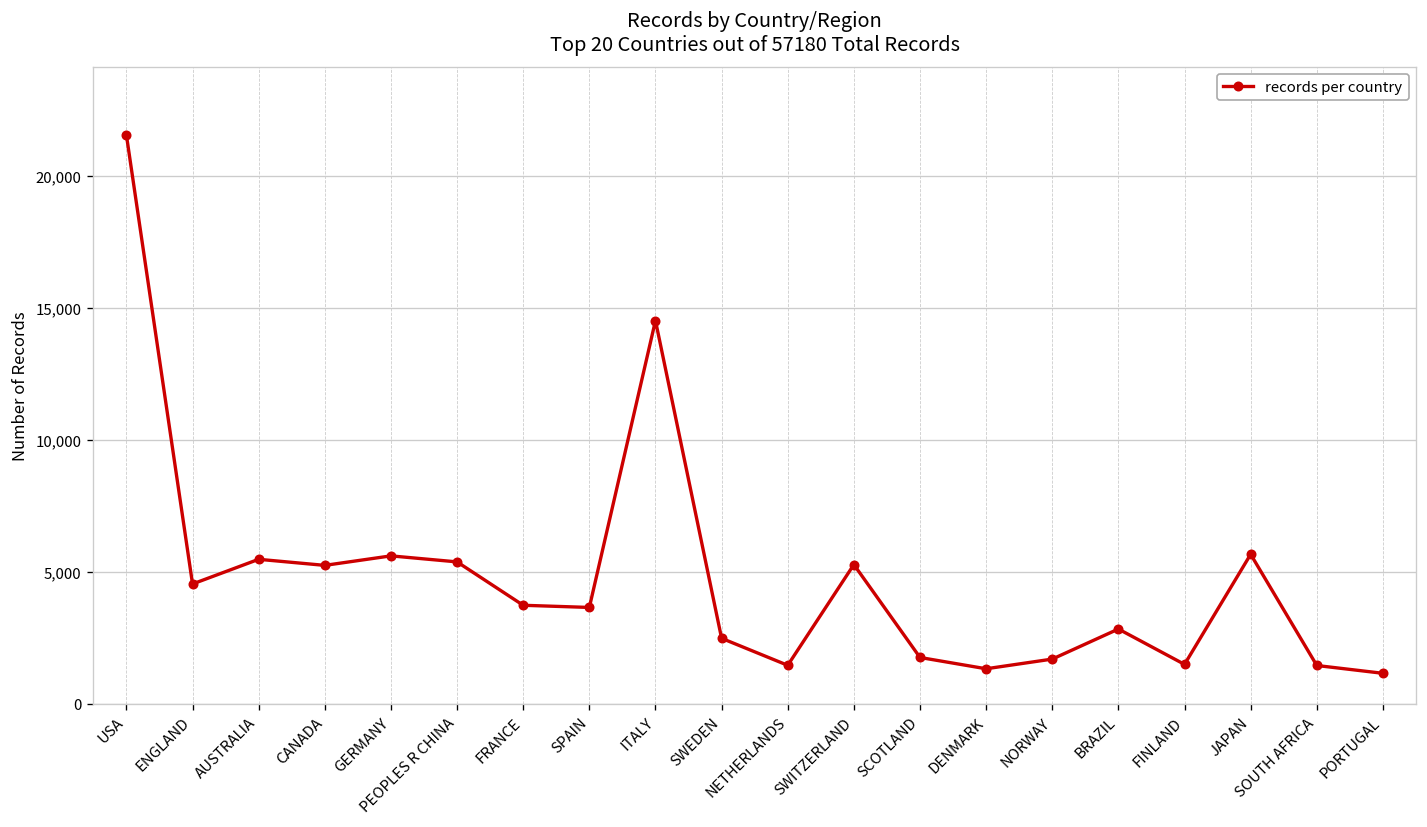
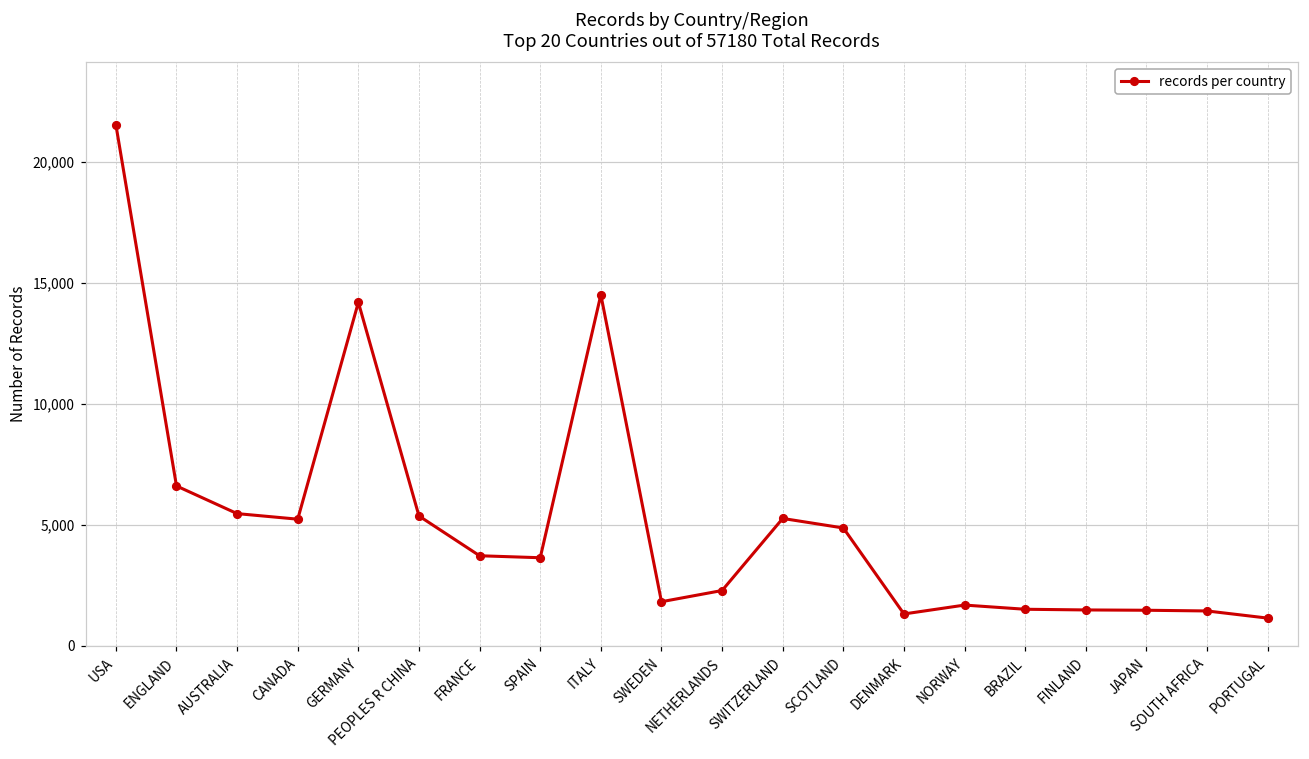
  {
    "USA": "21,500",
-   "ENGLAND": "4,500",
+   "ENGLAND": "6,600",
    "AUSTRALIA": "5,500",
    "CANADA": "5,200",
-   "GERMANY": "5,600",
+   "GERMANY": "14,200",
    "PEOPLES R CHINA": "5,400",
    "FRANCE": "3,700",
    "SPAIN": "3,600",
    "ITALY": "14,500",
-   "SWEDEN": "2,500",
-   "NETHERLANDS": "1,400",
+   "SWEDEN": "1,800",
+   "NETHERLANDS": "2,300",
    "SWITZERLAND": "5,300",
-   "SCOTLAND": "1,700",
+   "SCOTLAND": "4,900",
    "DENMARK": "1,300",
    "NORWAY": "1,700",
-   "BRAZIL": "2,800",
+   "BRAZIL": "1,500",
    "FINLAND": "1,500",
-   "JAPAN": "5,700",
+   "JAPAN": "1,500",
    "SOUTH AFRICA": "1,400",
    "PORTUGAL": "1,100"
  }
